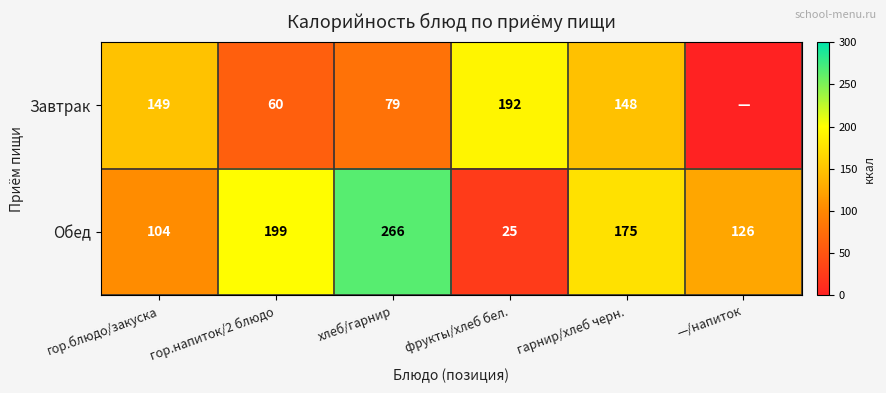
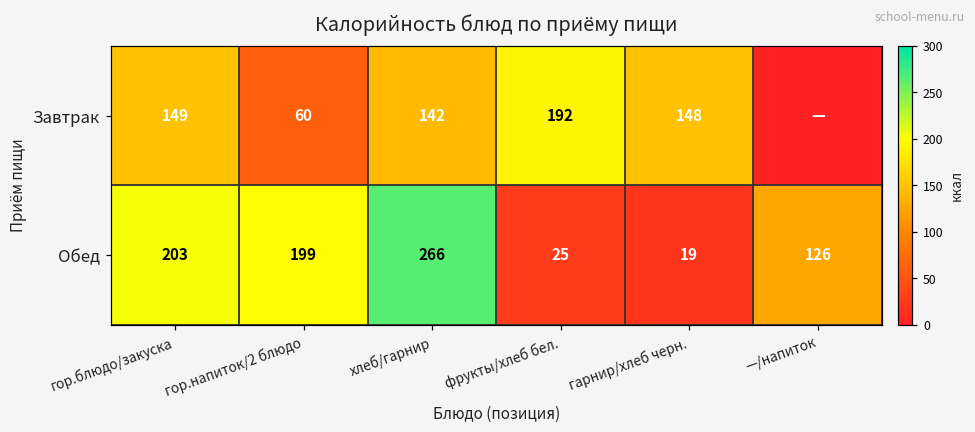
  {
    "Завтрак": {
      "гор.блюдо/закуска": 149,
      "гор.напиток/2 блюдо": 60,
-     "хлеб/гарнир": 79,
+     "хлеб/гарнир": 142,
      "фрукты/хлеб бел.": 192,
      "гарнир/хлеб черн.": 148
    },
    "Обед": {
-     "гор.блюдо/закуска": 104,
+     "гор.блюдо/закуска": 203,
      "гор.напиток/2 блюдо": 199,
      "хлеб/гарнир": 266,
      "фрукты/хлеб бел.": 25,
-     "гарнир/хлеб черн.": 175,
+     "гарнир/хлеб черн.": 19,
      "—/напиток": 126
    }
  }
